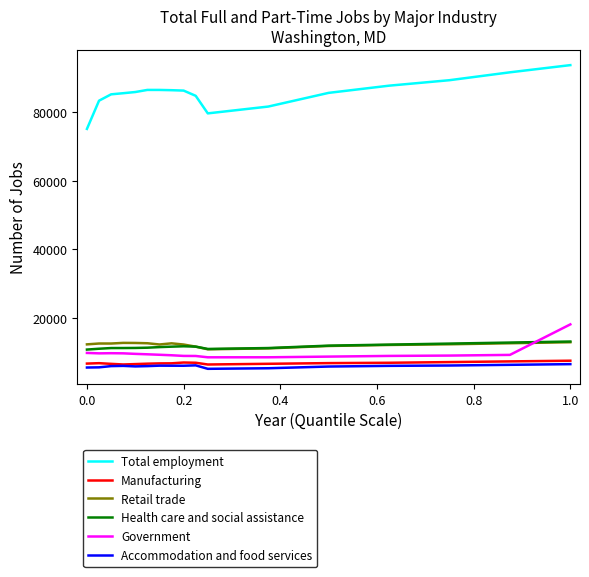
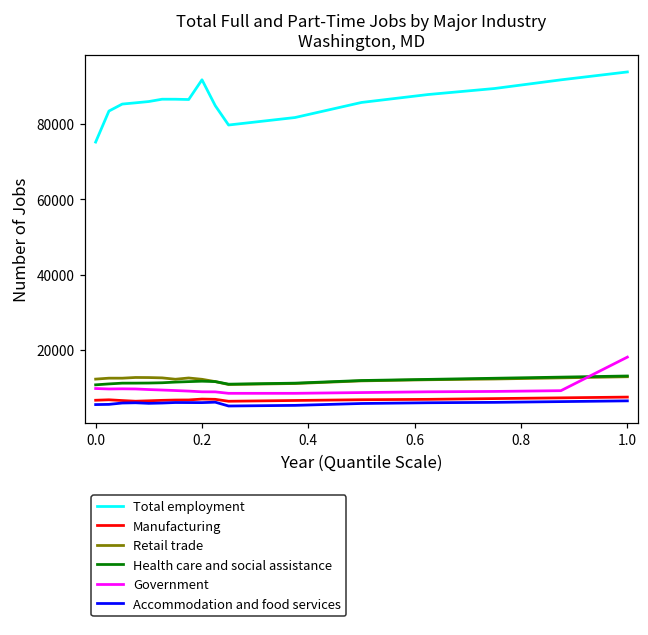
  {
    "Total employment": {
      "0.0": 75000,
-     "0.2": 86000,
+     "0.2": 92000,
      "1.0": 94000
    },
    "Manufacturing": {
      "0.0": 7000,
      "0.2": 7000,
      "1.0": 8000
    },
    "Retail trade": {
      "0.0": 12000
    },
    "Health care and social assistance": {
      "0.0": 11000
    },
    "Government": {
      "0.0": 10000,
      "0.2": 9000,
      "1.0": 18000
    },
    "Accommodation and food services": {
      "0.0": 6000,
      "0.2": 6000,
      "1.0": 7000
    }
  }
